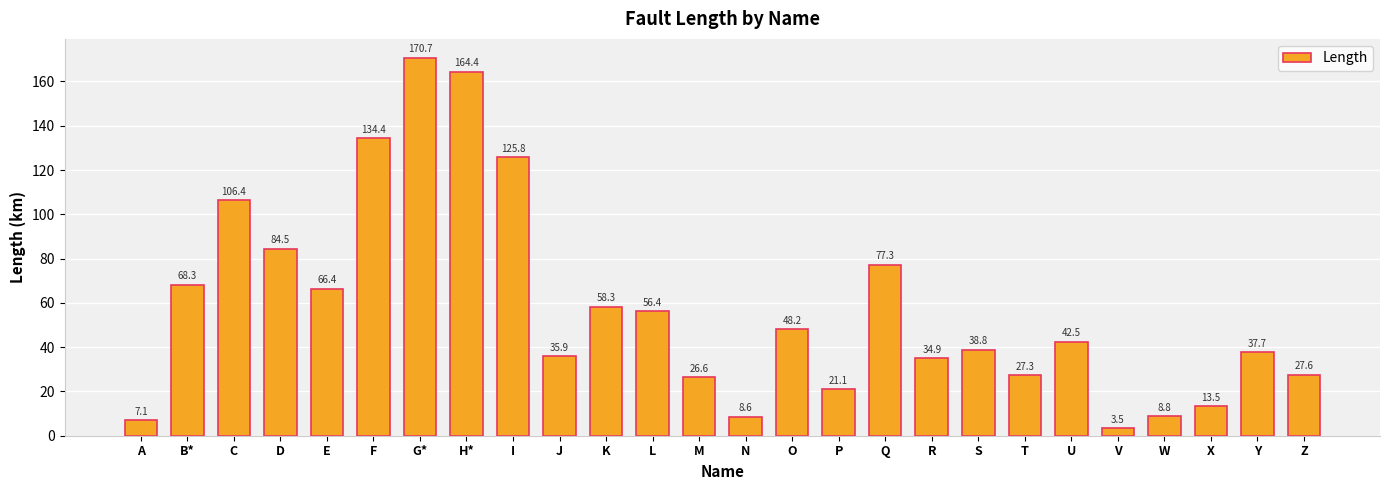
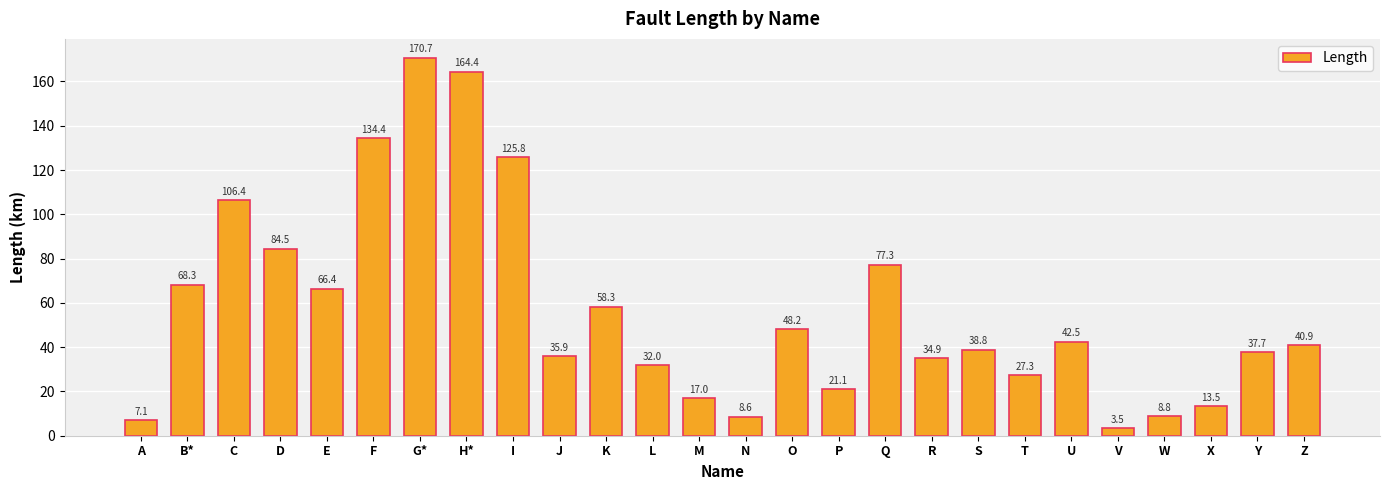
  {
    "A": 7.1,
    "B*": 68.3,
    "C": 106.4,
    "D": 84.5,
    "E": 66.4,
    "F": 134.4,
    "G*": 170.7,
    "H*": 164.4,
    "I": 125.8,
    "J": 35.9,
    "K": 58.3,
-   "L": 56.4,
-   "M": 26.6,
+   "L": 32.0,
+   "M": 17.0,
    "N": 8.6,
    "O": 48.2,
    "P": 21.1,
    "Q": 77.3,
    "R": 34.9,
    "S": 38.8,
    "T": 27.3,
    "U": 42.5,
    "V": 3.5,
    "W": 8.8,
    "X": 13.5,
    "Y": 37.7,
-   "Z": 27.6
+   "Z": 40.9
  }
